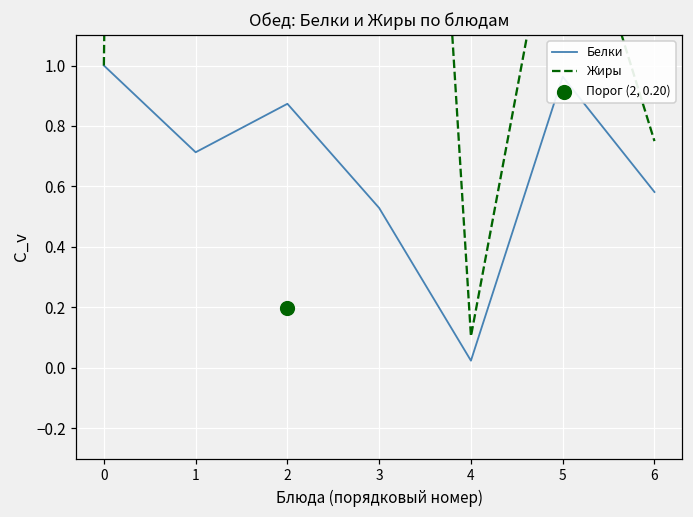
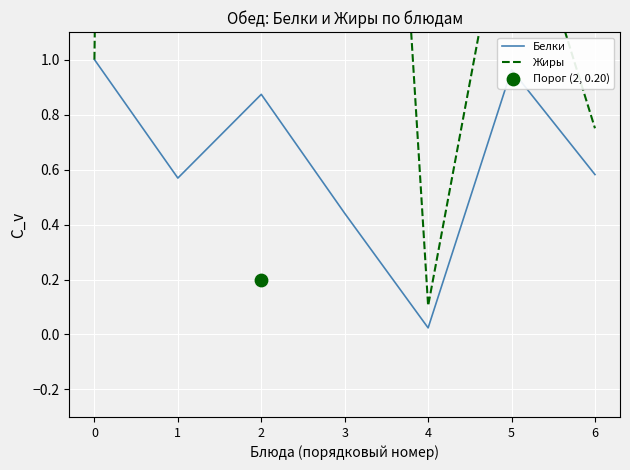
  {
    "Белки": {
-     "1": 0.71,
+     "1": 0.57,
      "2": 0.87,
-     "3": 0.53,
+     "3": 0.44,
      "4": 0.02,
      "6": 0.58
    }
  }
